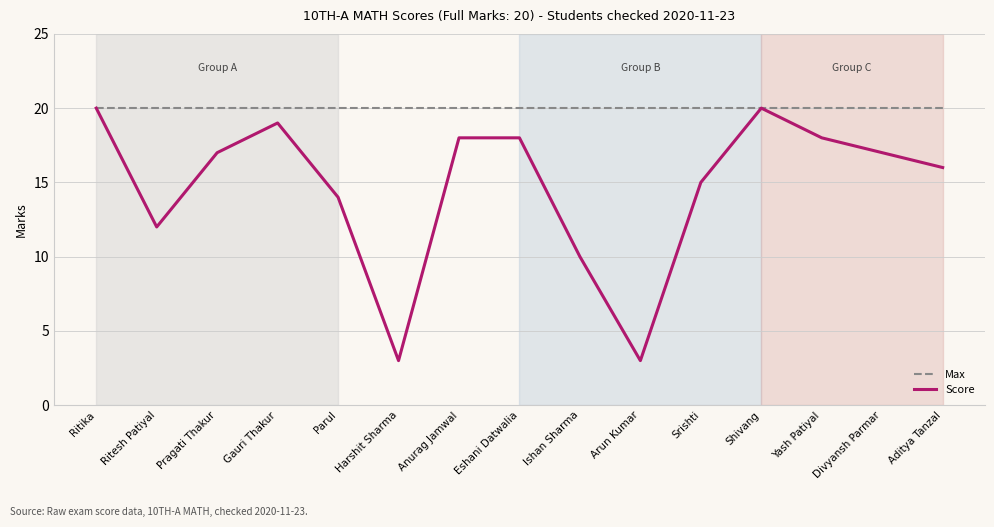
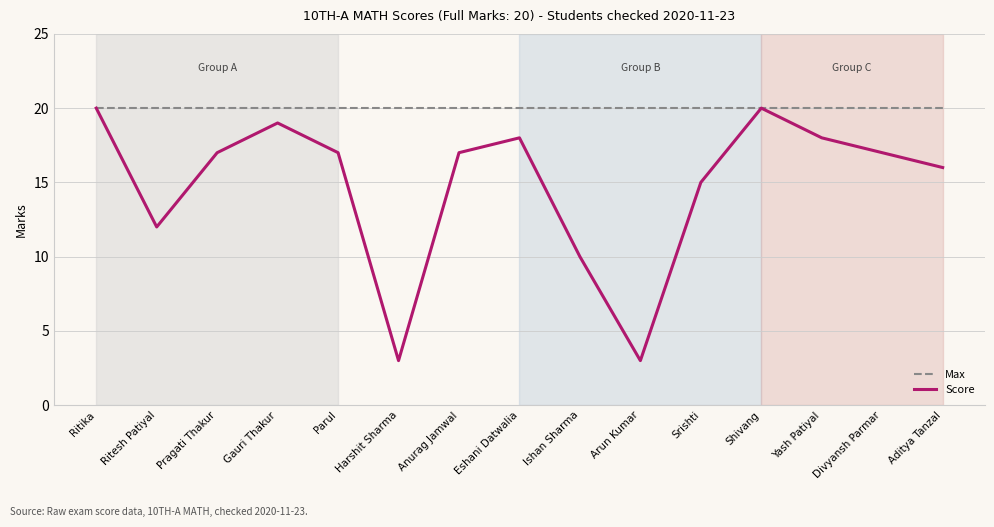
  {
    "Max": {
      "Ritesh Patiyal": 20,
      "Pragati Thakur": 20,
      "Gauri Thakur": 20,
      "Parul": 20,
      "Harshit Sharma": 20,
      "Anurag Jamwal": 20,
      "Eshani Datwalia": 20,
      "Ishan Sharma": 20,
      "Arun Kumar": 20,
      "Srishti": 20,
      "Yash Patiyal": 20,
      "Divyansh Parmar": 20,
      "Aditya Tanzal": 20
    },
    "Score": {
      "Ritesh Patiyal": 12,
      "Pragati Thakur": 17,
      "Gauri Thakur": 19,
-     "Parul": 14,
+     "Parul": 17,
      "Harshit Sharma": 3,
-     "Anurag Jamwal": 18,
+     "Anurag Jamwal": 17,
      "Eshani Datwalia": 18,
      "Ishan Sharma": 10,
      "Arun Kumar": 3,
      "Srishti": 15,
      "Yash Patiyal": 18,
      "Divyansh Parmar": 17,
      "Aditya Tanzal": 16
    }
  }
